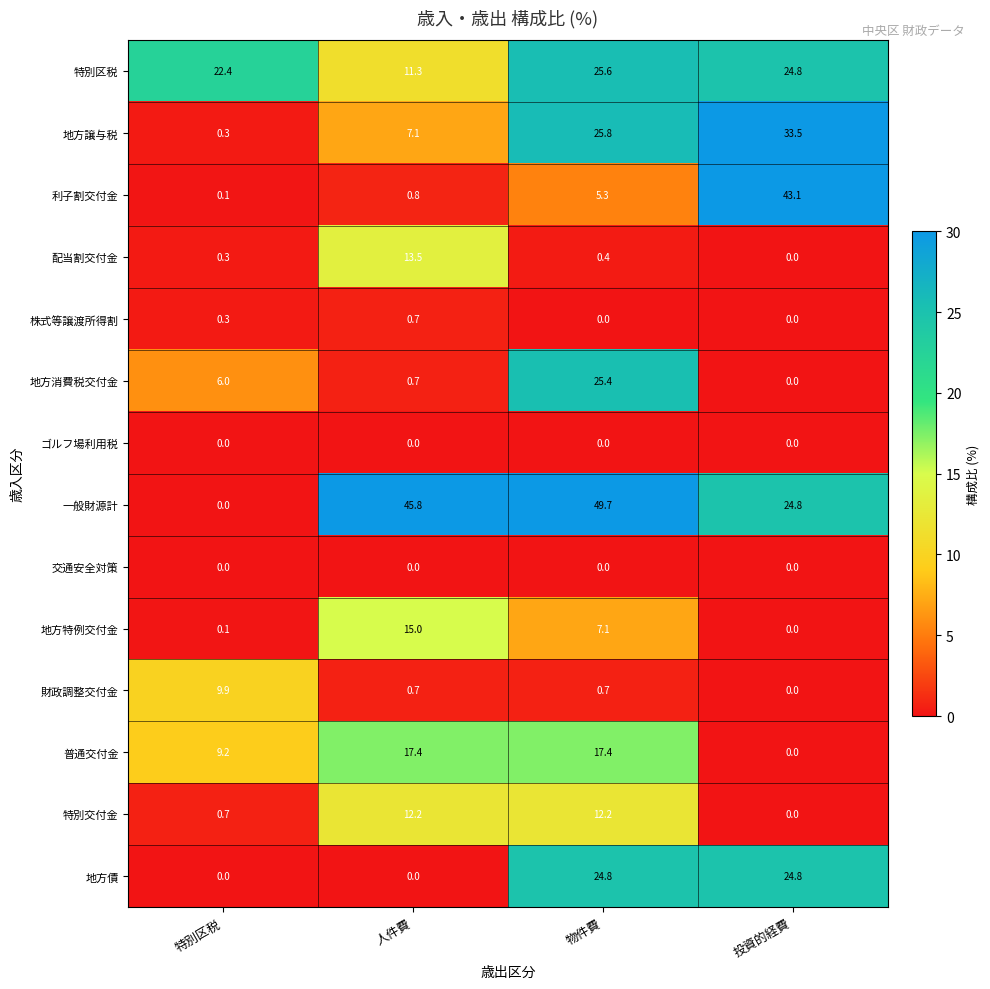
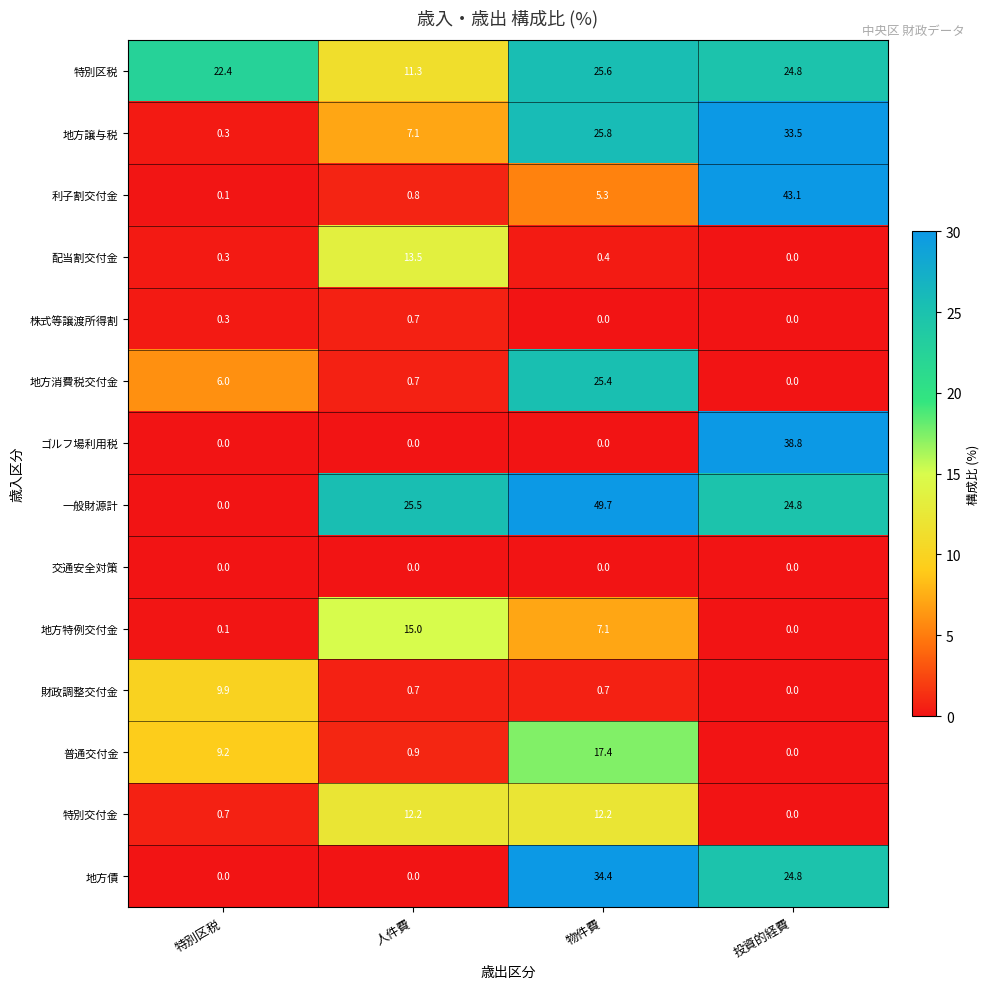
  {
    "特別区税": {
      "特別区税": 22.4,
      "人件費": 11.3,
      "物件費": 25.6,
      "投資的経費": 24.8
    },
    "地方譲与税": {
      "特別区税": 0.3,
      "人件費": 7.1,
      "物件費": 25.8,
      "投資的経費": 33.5
    },
    "利子割交付金": {
      "特別区税": 0.1,
      "人件費": 0.8,
      "物件費": 5.3,
      "投資的経費": 43.1
    },
    "配当割交付金": {
      "特別区税": 0.3,
      "人件費": 13.5,
      "物件費": 0.4,
      "投資的経費": 0.0
    },
    "株式等譲渡所得割": {
      "特別区税": 0.3,
      "人件費": 0.7,
      "物件費": 0.0,
      "投資的経費": 0.0
    },
    "地方消費税交付金": {
      "特別区税": 6.0,
      "人件費": 0.7,
      "物件費": 25.4,
      "投資的経費": 0.0
    },
    "ゴルフ場利用税": {
      "特別区税": 0.0,
      "人件費": 0.0,
      "物件費": 0.0,
-     "投資的経費": 0.0
+     "投資的経費": 38.8
    },
    "一般財源計": {
      "特別区税": 0.0,
-     "人件費": 45.8,
+     "人件費": 25.5,
      "物件費": 49.7,
      "投資的経費": 24.8
    },
    "交通安全対策": {
      "特別区税": 0.0,
      "人件費": 0.0,
      "物件費": 0.0,
      "投資的経費": 0.0
    },
    "地方特例交付金": {
      "特別区税": 0.1,
      "人件費": 15.0,
      "物件費": 7.1,
      "投資的経費": 0.0
    },
    "財政調整交付金": {
      "特別区税": 9.9,
      "人件費": 0.7,
      "物件費": 0.7,
      "投資的経費": 0.0
    },
    "普通交付金": {
      "特別区税": 9.2,
-     "人件費": 17.4,
+     "人件費": 0.9,
      "物件費": 17.4,
      "投資的経費": 0.0
    },
    "特別交付金": {
      "特別区税": 0.7,
      "人件費": 12.2,
      "物件費": 12.2,
      "投資的経費": 0.0
    },
    "地方債": {
      "特別区税": 0.0,
      "人件費": 0.0,
-     "物件費": 24.8,
+     "物件費": 34.4,
      "投資的経費": 24.8
    }
  }
